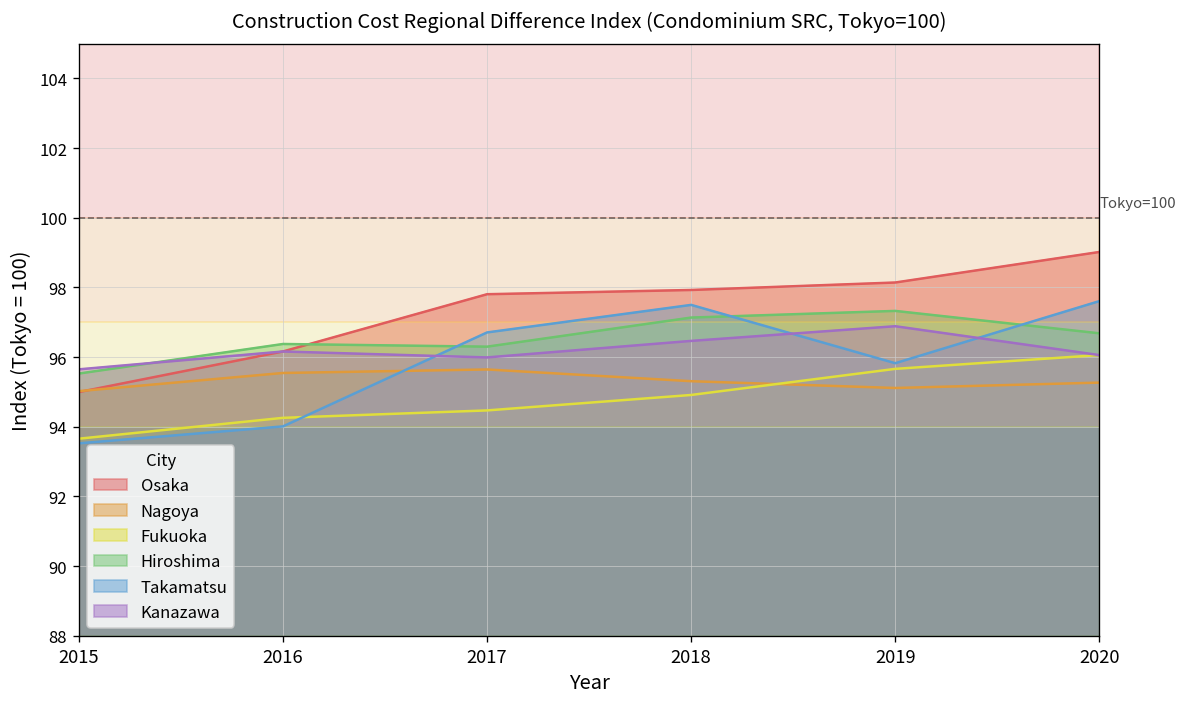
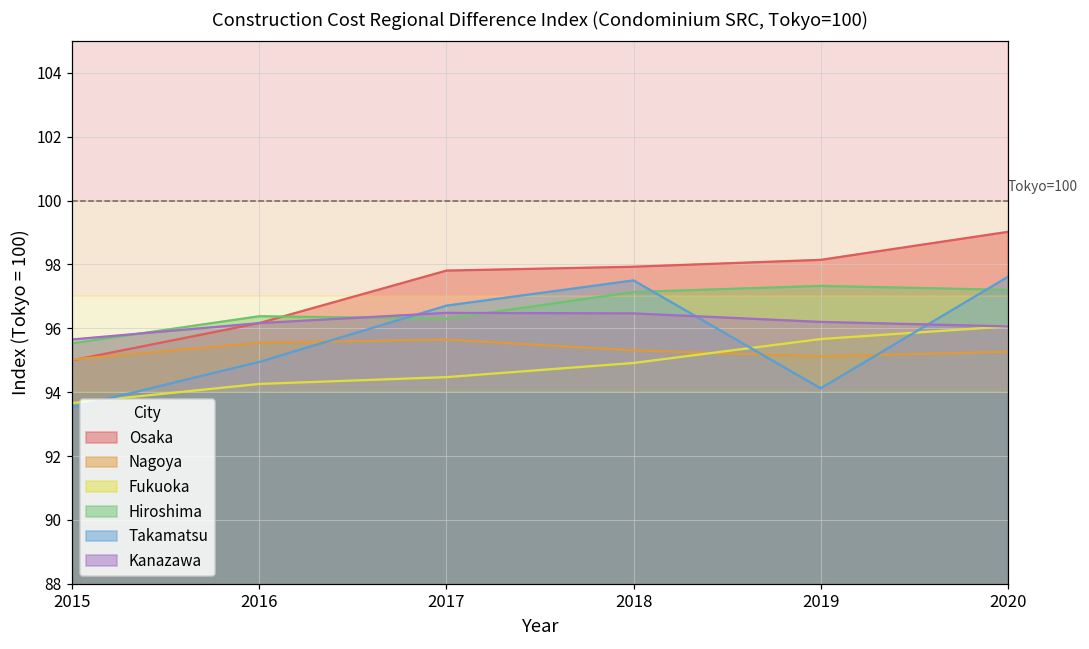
  {
    "Hiroshima": {
      "2015": 95.5,
      "2016": 96.4,
      "2017": 96.3,
      "2018": 97.1,
      "2019": 97.3,
-     "2020": 96.7
+     "2020": 97.2
    },
    "Takamatsu": {
      "2015": 93.5,
-     "2016": 94.0,
+     "2016": 94.9,
      "2017": 96.7,
      "2018": 97.5,
-     "2019": 95.8,
+     "2019": 94.1,
      "2020": 97.6
    },
    "Kanazawa": {
      "2015": 95.6,
-     "2017": 96.0,
+     "2017": 96.5,
      "2018": 96.5,
-     "2019": 96.9
+     "2019": 96.2
    }
  }
